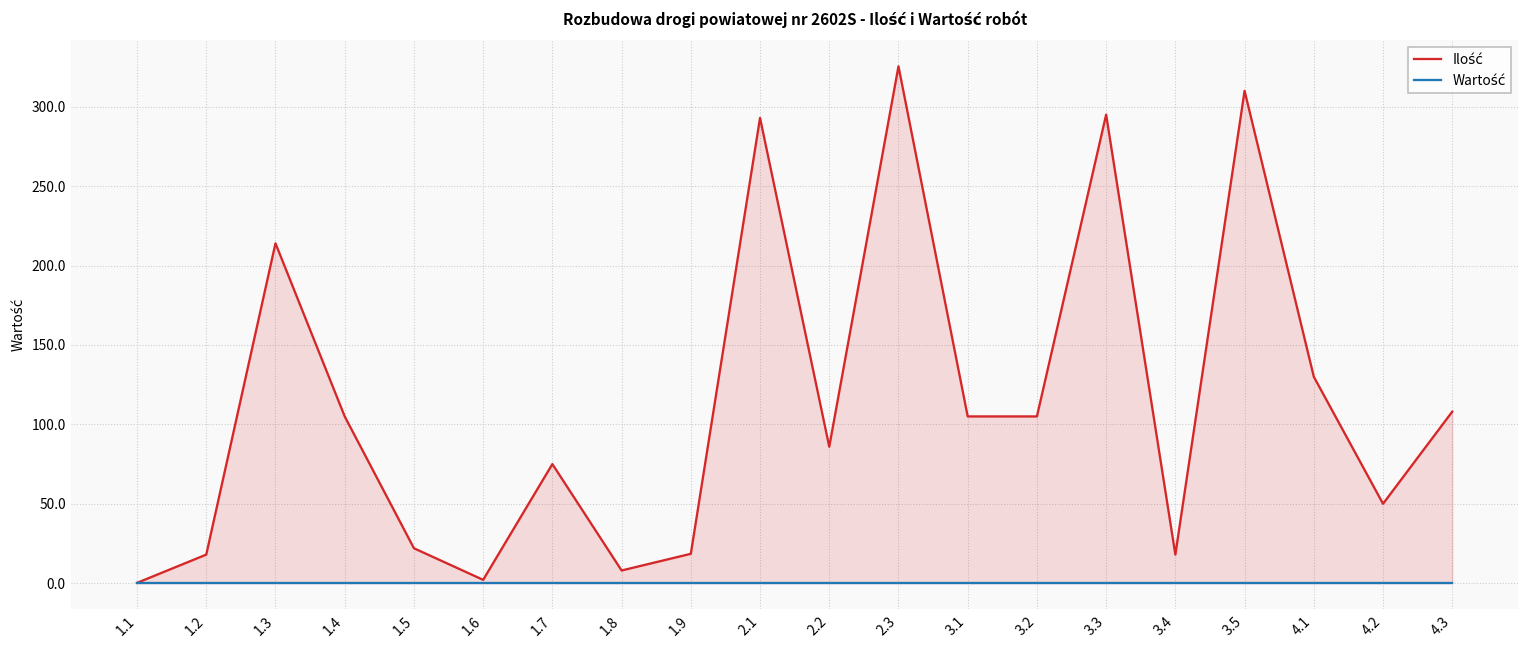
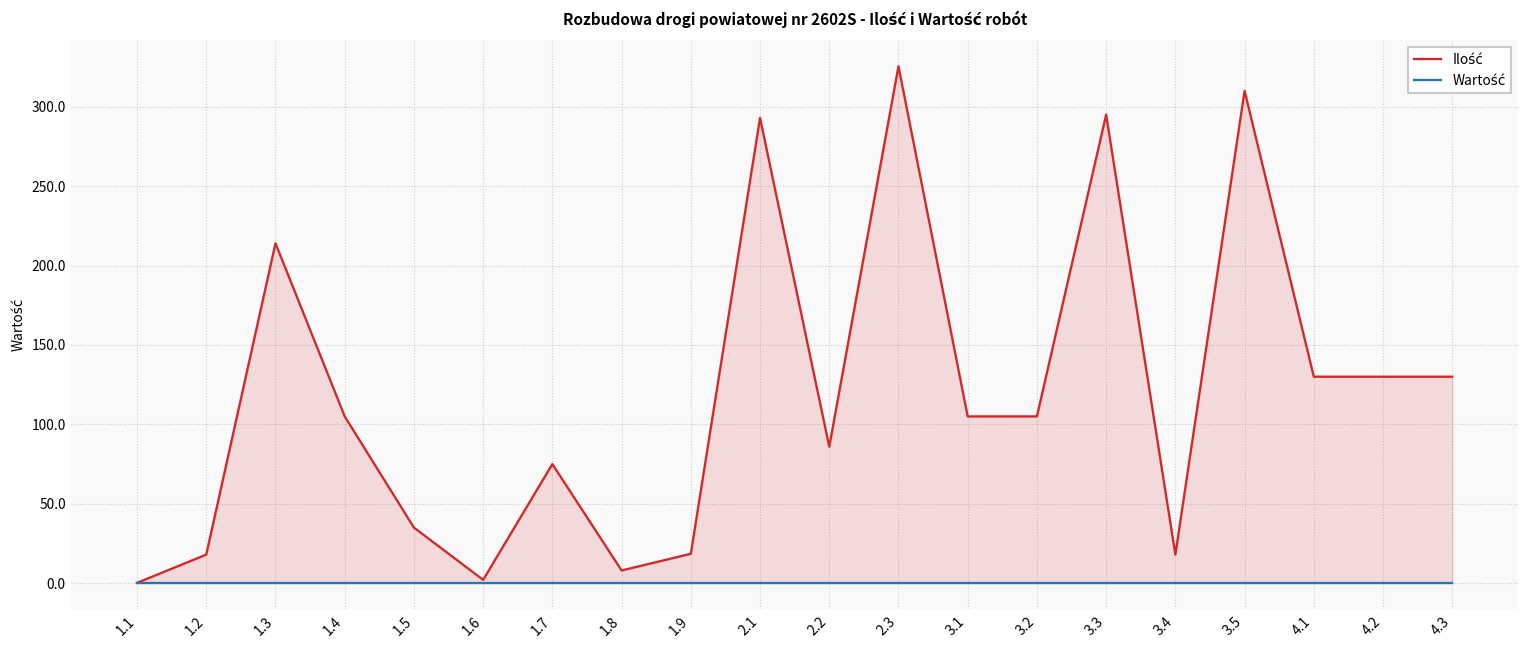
  {
    "Ilość": {
      "1.2": 18,
      "1.3": 214,
      "1.4": 105,
-     "1.5": 22,
+     "1.5": 35,
      "1.6": 2,
      "1.7": 75,
      "1.8": 8,
      "1.9": 19,
      "2.1": 293,
      "2.2": 86,
      "2.3": 325,
      "3.1": 105,
      "3.2": 105,
      "3.3": 295,
      "3.4": 18,
      "3.5": 310,
      "4.1": 130,
-     "4.2": 50,
-     "4.3": 108
+     "4.2": 130,
+     "4.3": 130
    },
    "Wartość": {
      "1.2": 0,
      "1.3": 0,
      "1.4": 0,
      "1.5": 0,
      "1.6": 0,
      "1.7": 0,
      "1.8": 0,
      "1.9": 0,
      "2.1": 0,
      "2.2": 0,
      "2.3": 0,
      "3.1": 0,
      "3.2": 0,
      "3.3": 0,
      "3.4": 0,
      "3.5": 0,
      "4.1": 0,
      "4.2": 0,
      "4.3": 0
    }
  }
